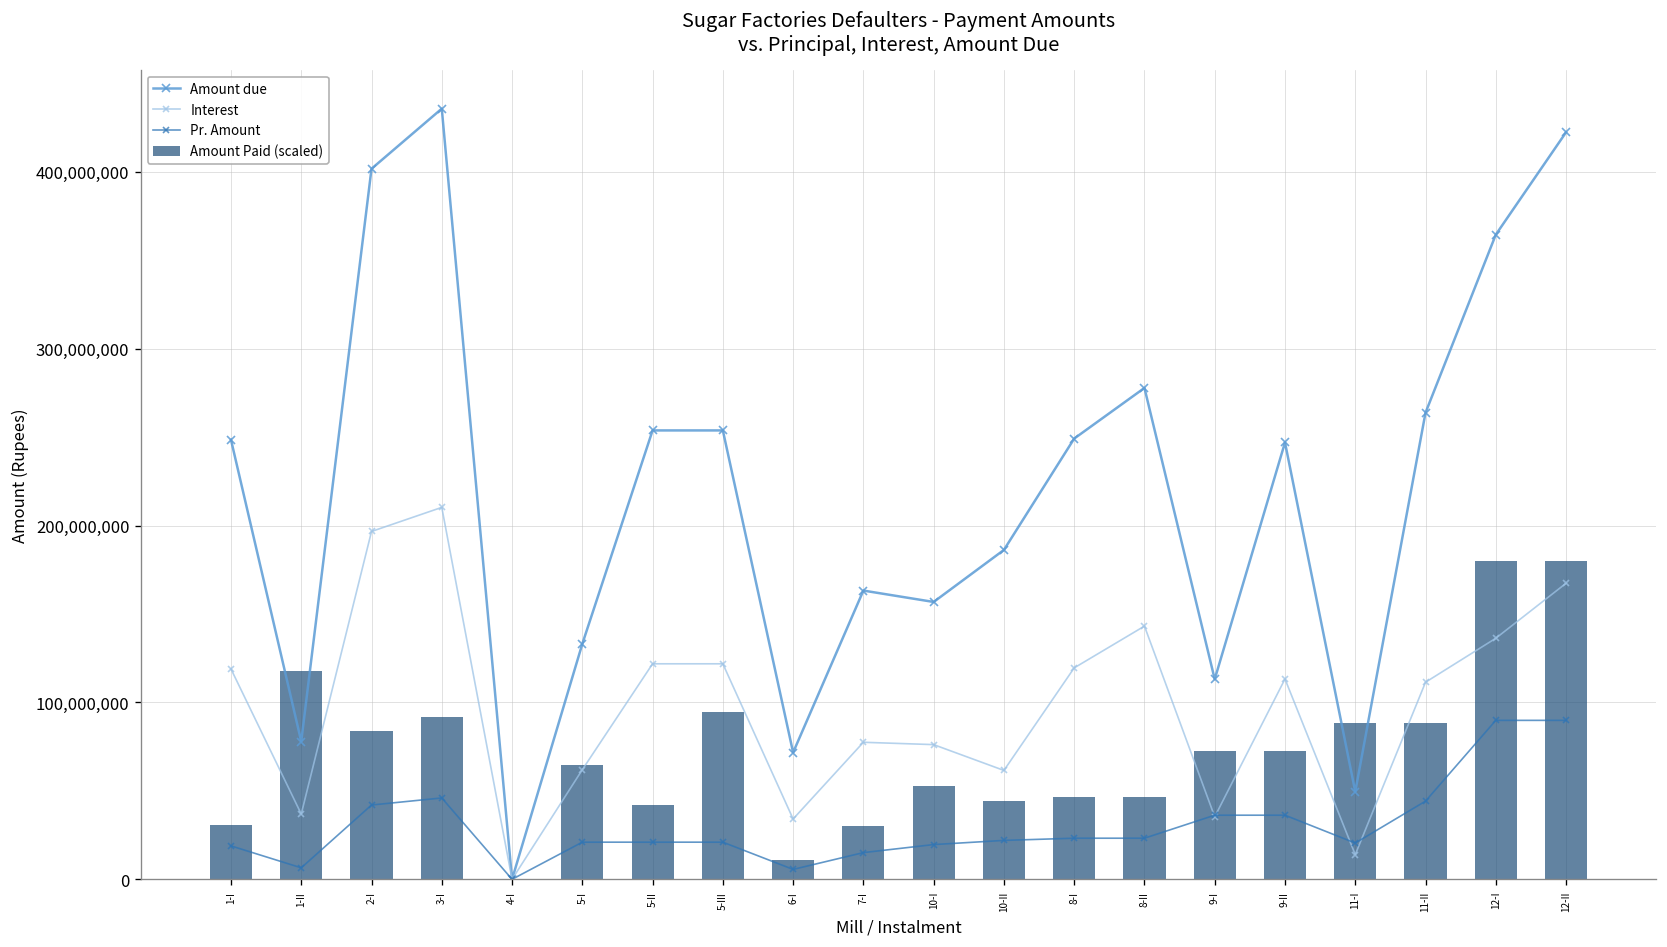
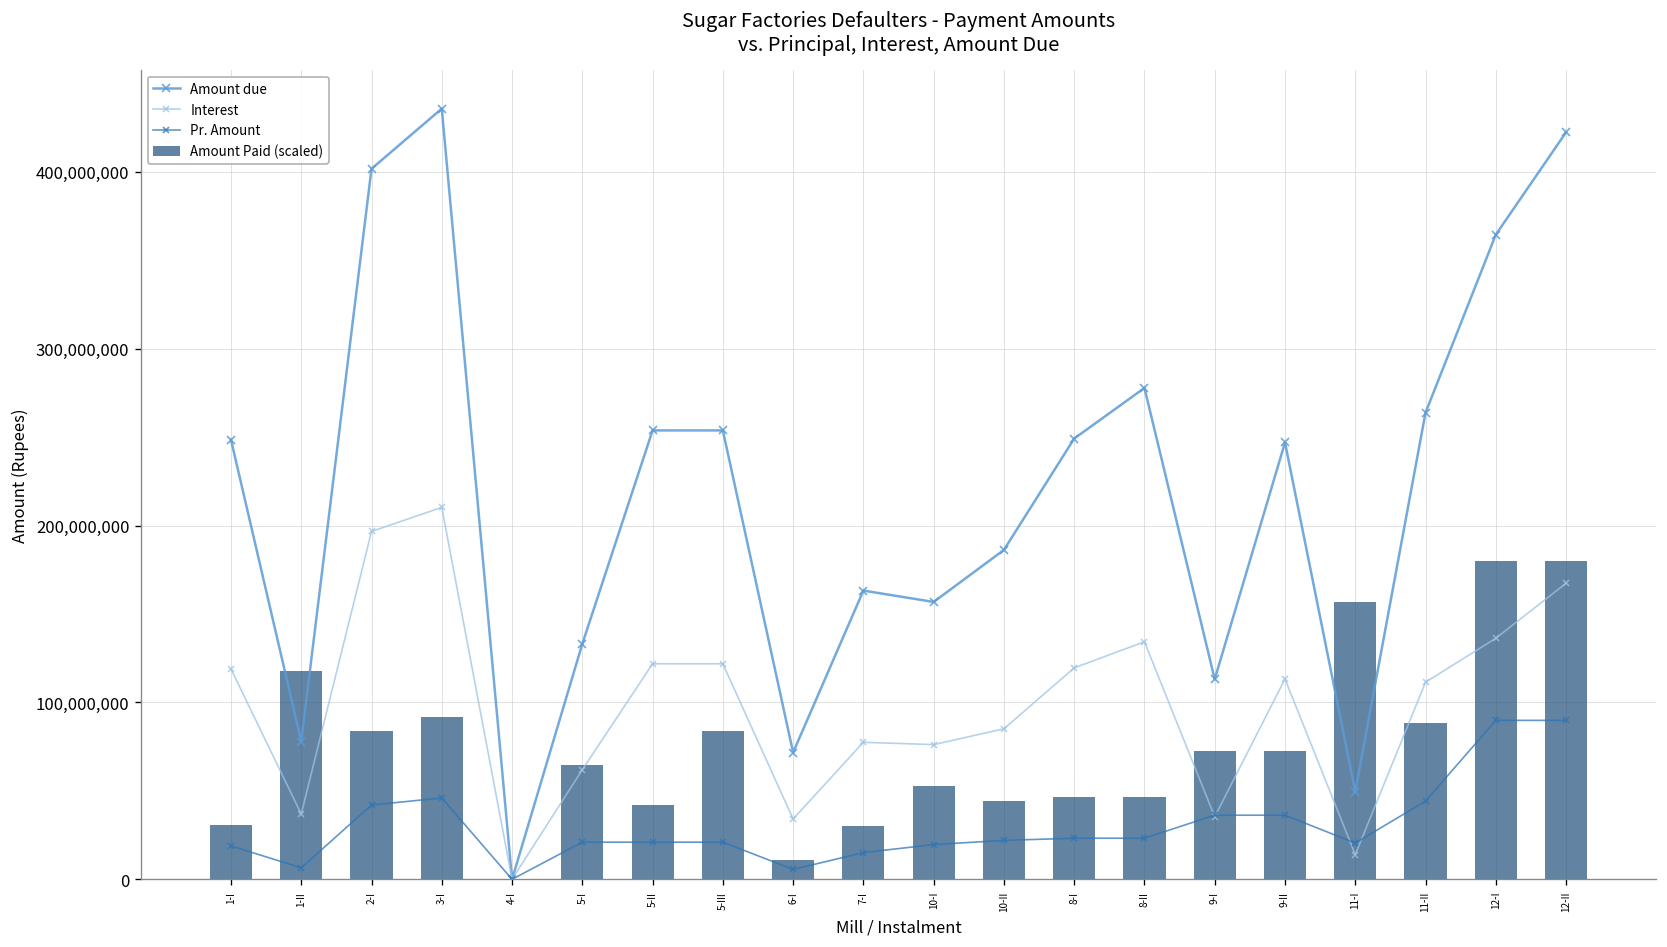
  {
    "Amount Paid (scaled)": {
      "1-I": "31,000,000",
      "1-II": "118,000,000",
      "2-I": "84,000,000",
      "3-I": "92,000,000",
      "4-I": "0",
      "5-I": "65,000,000",
      "5-II": "42,000,000",
-     "5-III": "95,000,000",
+     "5-III": "84,000,000",
      "6-I": "11,000,000",
      "7-I": "30,000,000",
      "10-I": "53,000,000",
      "10-II": "44,000,000",
      "8-I": "46,000,000",
      "8-II": "46,000,000",
      "9-I": "73,000,000",
      "9-II": "73,000,000",
-     "11-I": "88,000,000",
+     "11-I": "157,000,000",
      "11-II": "88,000,000",
      "12-I": "180,000,000",
      "12-II": "180,000,000"
    },
    "Interest": {
      "1-I": "119,000,000",
      "1-II": "37,000,000",
      "2-I": "197,000,000",
      "3-I": "210,000,000",
      "5-I": "62,000,000",
      "5-II": "122,000,000",
      "5-III": "122,000,000",
      "6-I": "34,000,000",
      "7-I": "77,000,000",
      "10-I": "76,000,000",
-     "10-II": "62,000,000",
+     "10-II": "85,000,000",
      "8-I": "120,000,000",
-     "8-II": "143,000,000",
+     "8-II": "134,000,000",
      "9-II": "113,000,000",
      "11-I": "14,000,000",
      "11-II": "111,000,000",
      "12-I": "136,000,000",
      "12-II": "167,000,000"
    }
  }
